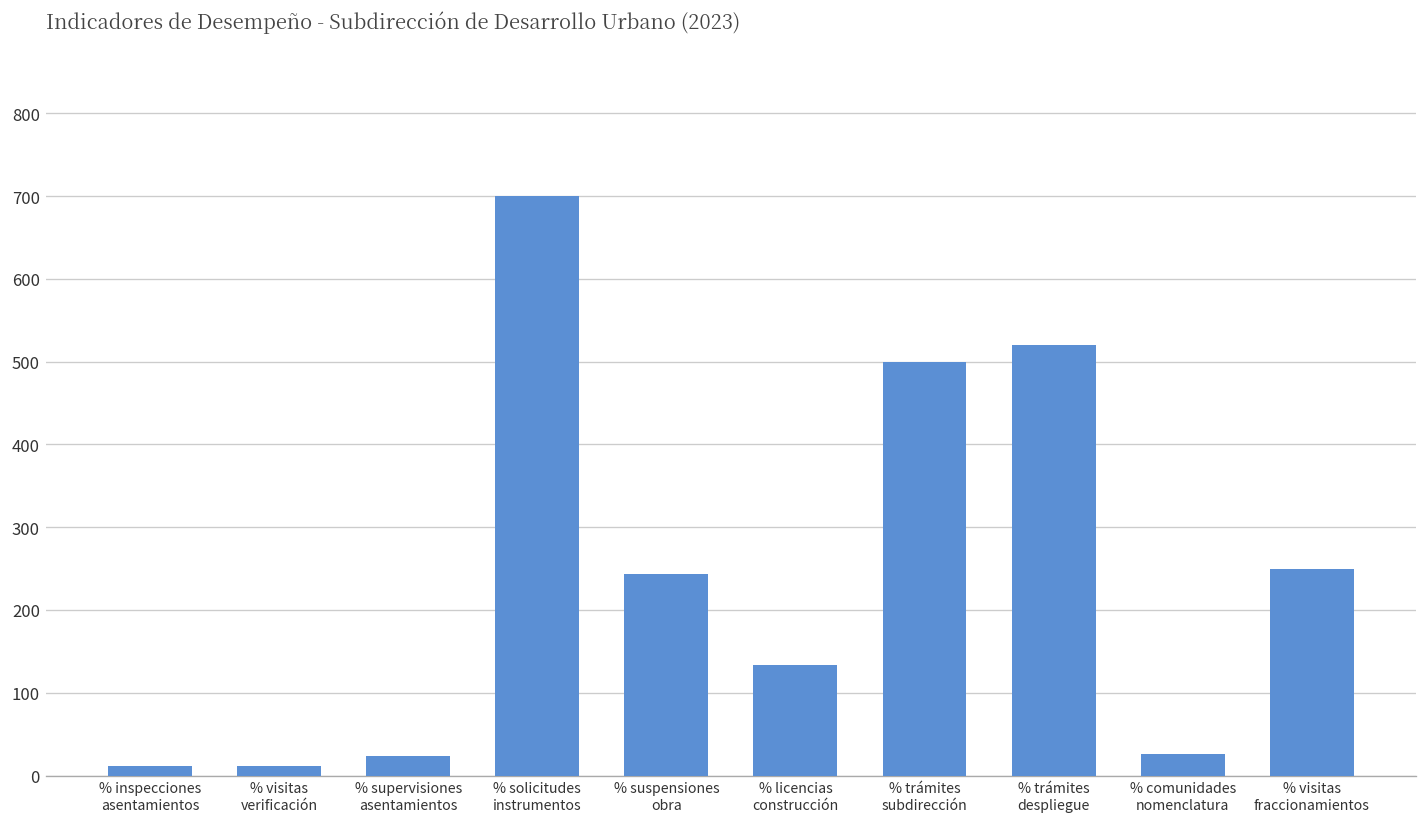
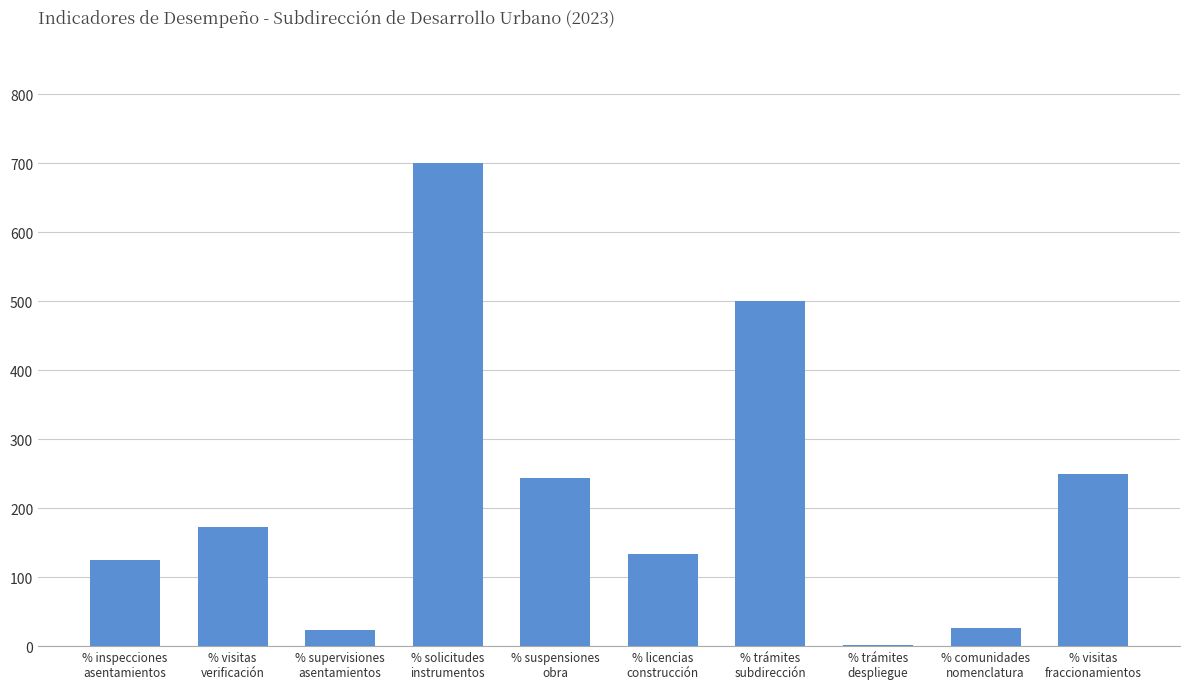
  {
-   "% inspecciones asentamientos": 10,
-   "% visitas verificación": 10,
+   "% inspecciones asentamientos": 130,
+   "% visitas verificación": 170,
    "% supervisiones asentamientos": 20,
    "% solicitudes instrumentos": 700,
    "% suspensiones obra": 240,
    "% licencias construcción": 130,
    "% trámites subdirección": 500,
-   "% trámites despliegue": 520,
+   "% trámites despliegue": 0,
    "% comunidades nomenclatura": 30,
    "% visitas fraccionamientos": 250
  }
